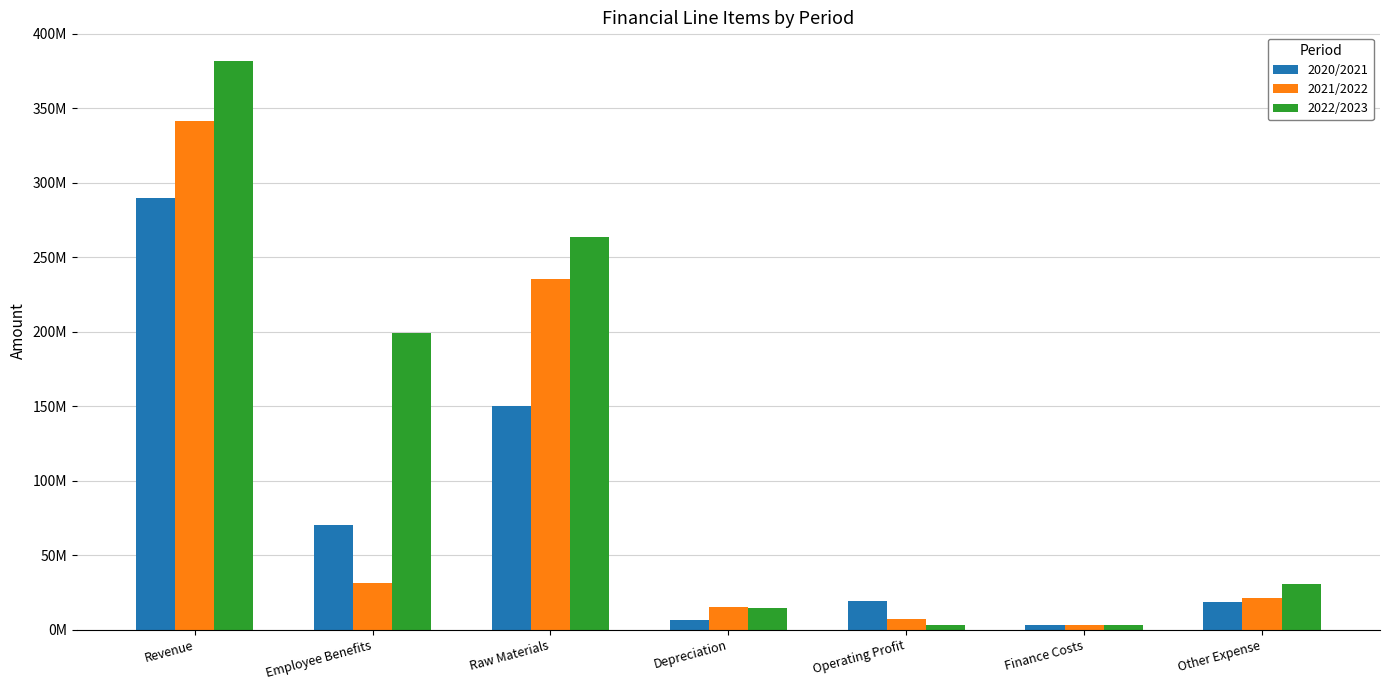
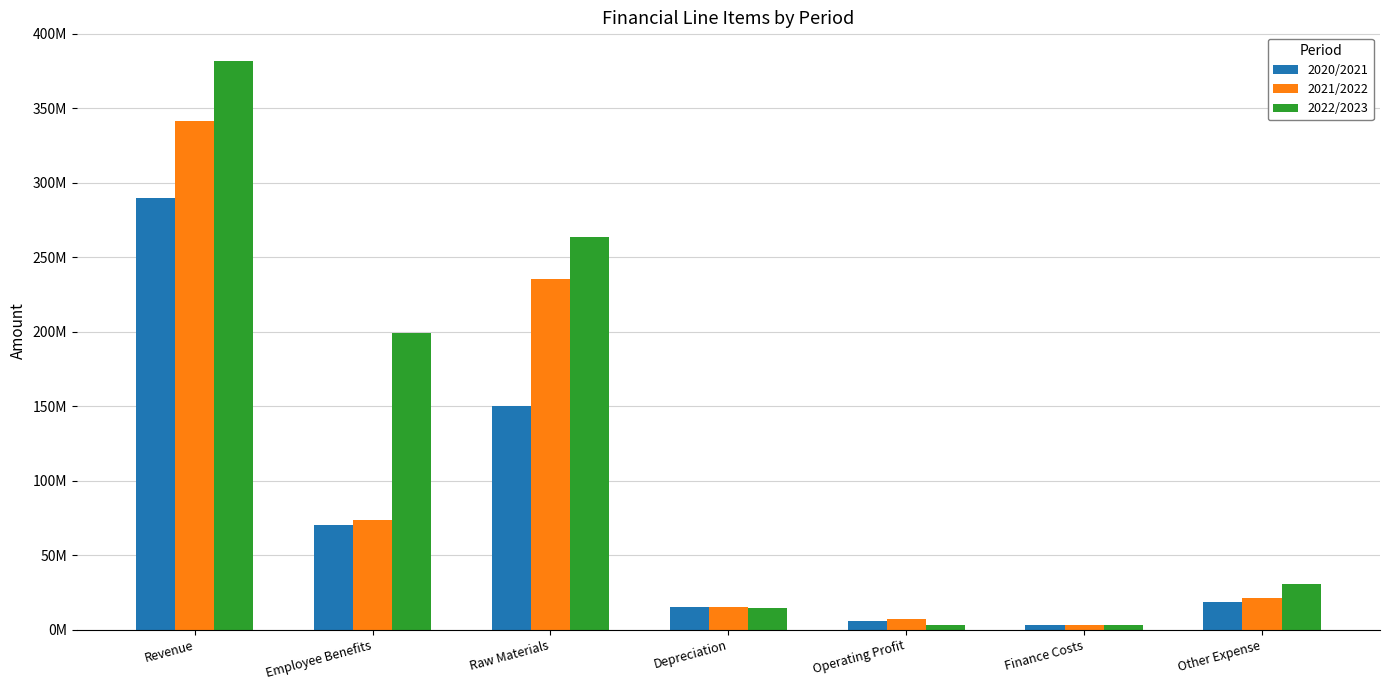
  {
    "2020/2021": {
      "Revenue": 290000000,
      "Employee Benefits": 70000000,
      "Raw Materials": 150000000,
-     "Depreciation": 7000000,
-     "Operating Profit": 19000000,
+     "Depreciation": 15000000,
+     "Operating Profit": 6000000,
      "Finance Costs": 3000000,
      "Other Expense": 19000000
    },
    "2021/2022": {
      "Revenue": 341000000,
-     "Employee Benefits": 32000000,
+     "Employee Benefits": 74000000,
      "Raw Materials": 235000000,
      "Depreciation": 15000000,
      "Operating Profit": 7000000,
      "Finance Costs": 3000000,
      "Other Expense": 21000000
    },
    "2022/2023": {
      "Revenue": 382000000,
      "Employee Benefits": 199000000,
      "Raw Materials": 264000000,
      "Depreciation": 15000000,
      "Operating Profit": 3000000,
      "Finance Costs": 3000000,
      "Other Expense": 31000000
    }
  }
